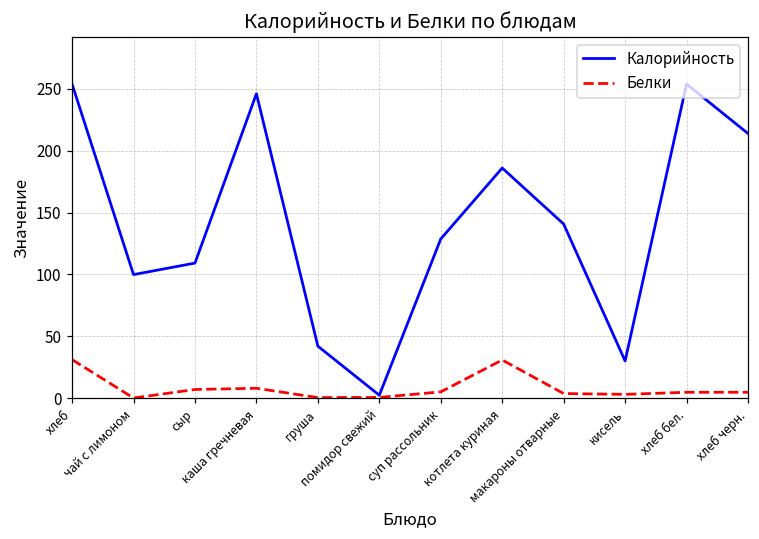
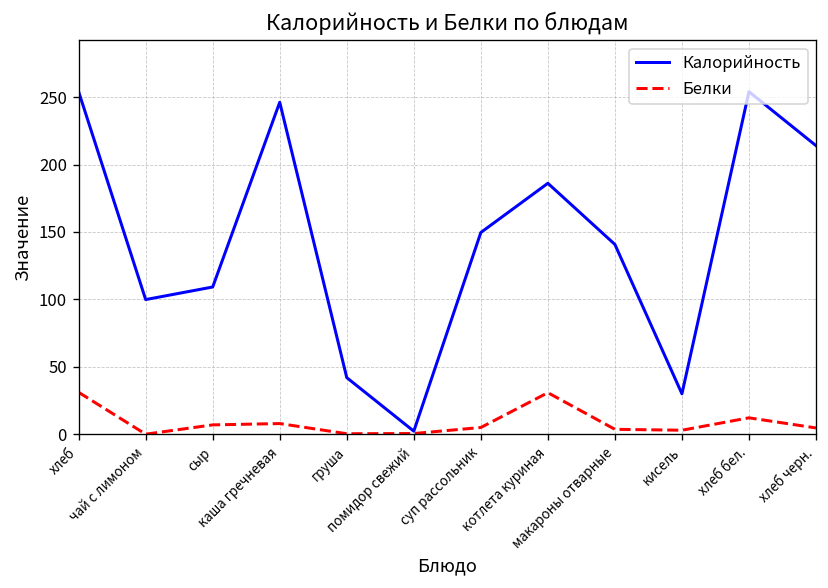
  {
    "Калорийность": {
      "хлеб": 254,
      "чай с лимоном": 100,
      "сыр": 109,
      "каша гречневая": 246,
      "груша": 42,
-     "суп рассольник": 129,
+     "суп рассольник": 150,
      "котлета куриная": 186,
      "макароны отварные": 141,
      "кисель": 30,
      "хлеб черн.": 214
    },
    "Белки": {
      "хлеб": 31,
      "чай с лимоном": 0,
      "сыр": 7,
      "каша гречневая": 8,
      "груша": 0,
      "суп рассольник": 5,
      "котлета куриная": 31,
      "макароны отварные": 4,
      "кисель": 3,
-     "хлеб бел.": 5,
+     "хлеб бел.": 12,
      "хлеб черн.": 5
    }
  }
